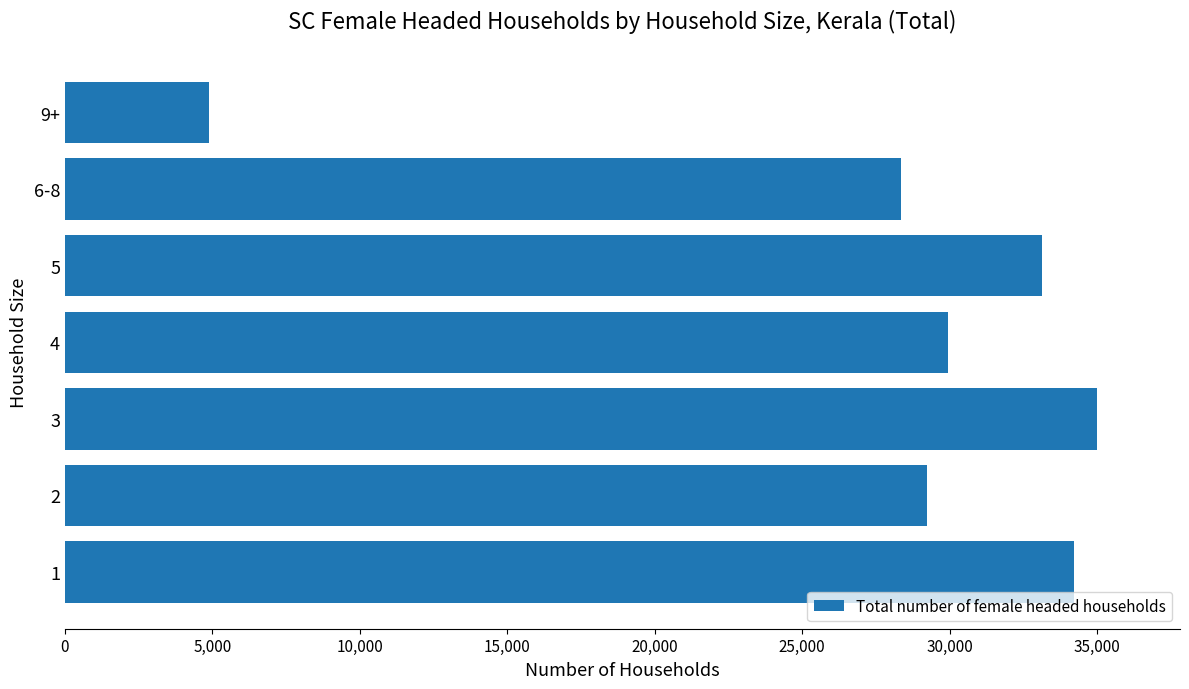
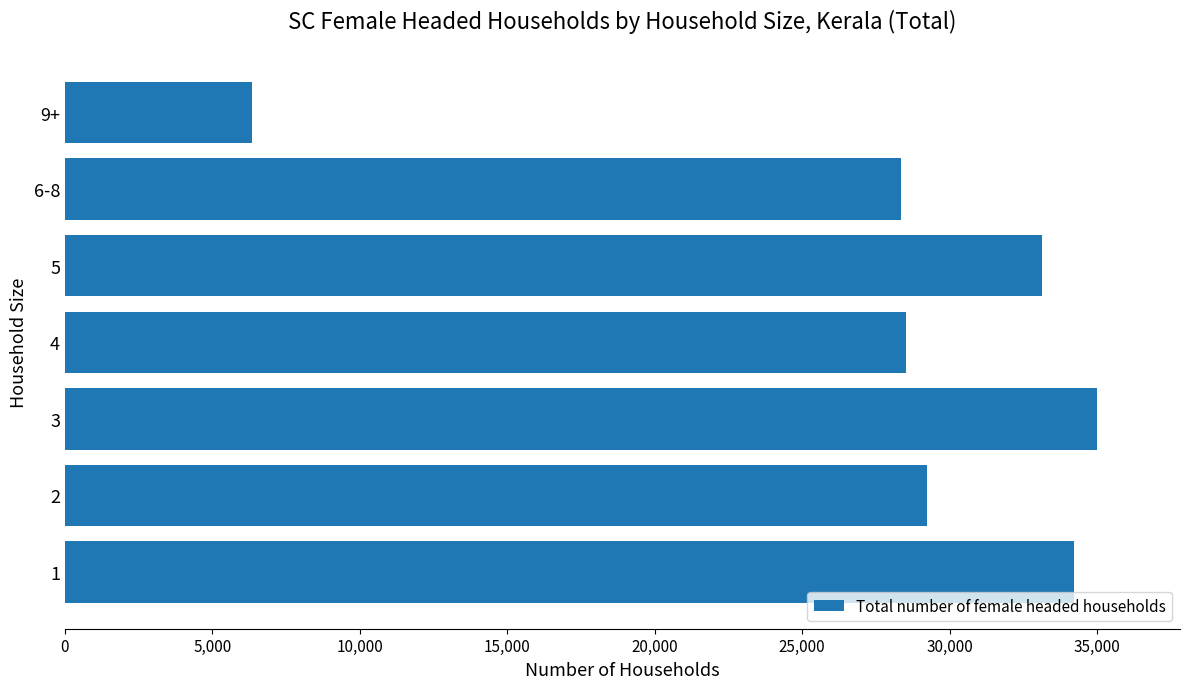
  {
-   "9+": "4,900",
+   "9+": "6,300",
    "6-8": "28,300",
    "5": "33,100",
-   "4": "29,900",
+   "4": "28,500",
    "3": "35,000",
    "2": "29,200",
    "1": "34,200"
  }
